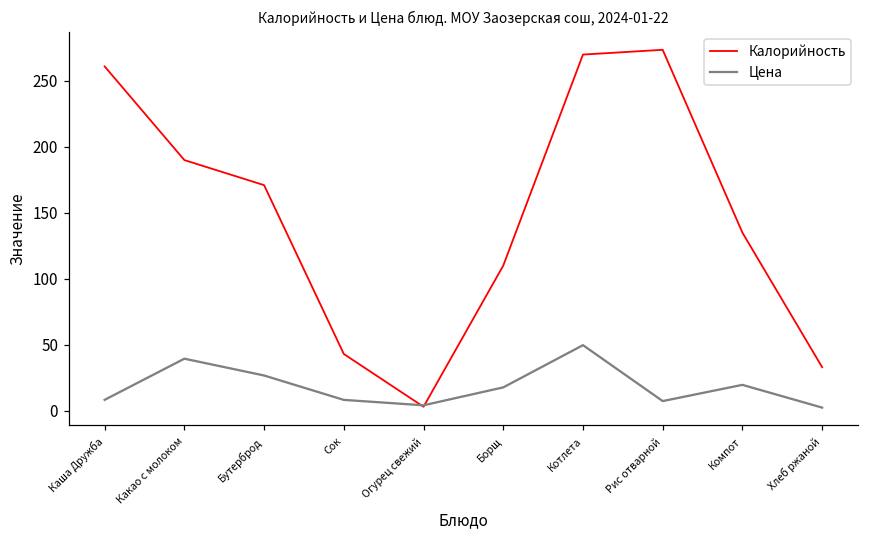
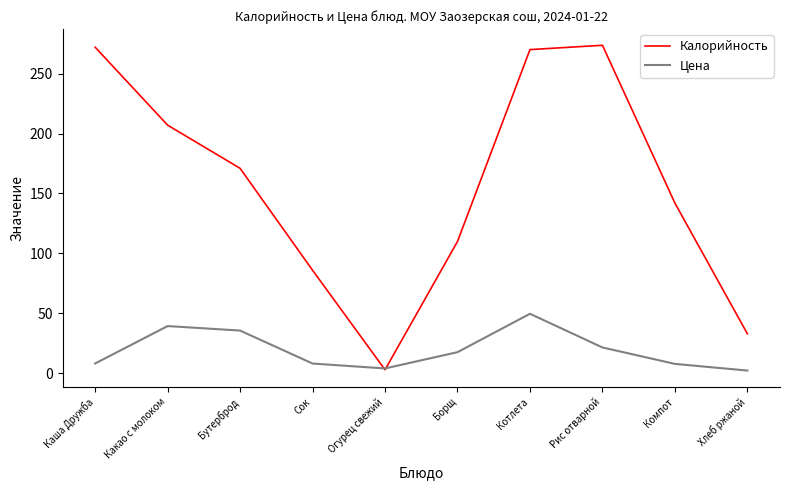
  {
    "Калорийность": {
-     "Каша Дружба": 261,
-     "Какао с молоком": 190,
+     "Каша Дружба": 272,
+     "Какао с молоком": 207,
      "Бутерброд": 171,
-     "Сок": 43,
+     "Сок": 86,
      "Борщ": 110,
      "Котлета": 270,
      "Рис отварной": 274,
-     "Компот": 135,
+     "Компот": 142,
      "Хлеб ржаной": 33
    },
    "Цена": {
      "Каша Дружба": 8,
      "Какао с молоком": 39,
-     "Бутерброд": 27,
+     "Бутерброд": 36,
      "Сок": 8,
      "Борщ": 18,
      "Котлета": 50,
-     "Рис отварной": 7,
-     "Компот": 20,
+     "Рис отварной": 22,
+     "Компот": 8,
      "Хлеб ржаной": 2
    }
  }
